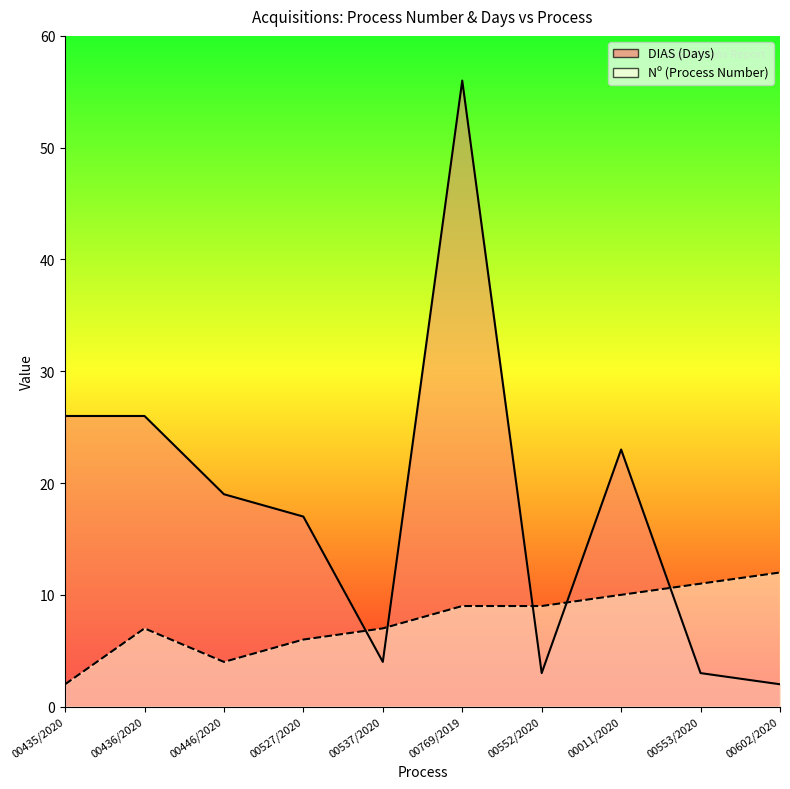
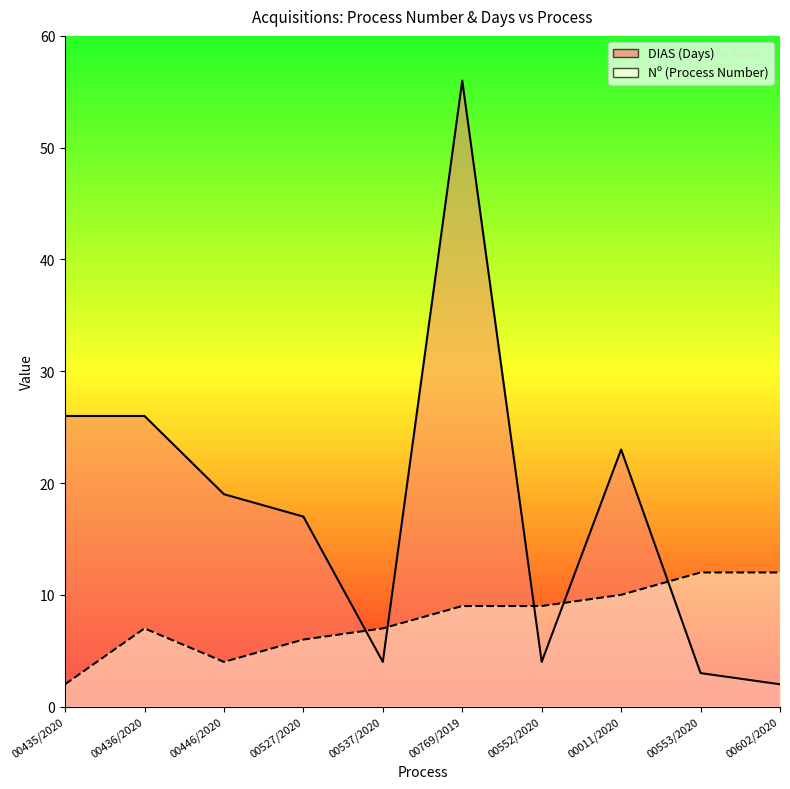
  {
    "DIAS (Days)": {
      "00435/2020": 26,
      "00436/2020": 26,
      "00446/2020": 19,
      "00527/2020": 17,
      "00537/2020": 4,
      "00769/2019": 56,
-     "00552/2020": 3,
+     "00552/2020": 4,
      "00011/2020": 23,
      "00553/2020": 3,
      "00602/2020": 2
    },
    "Nº (Process Number)": {
      "00435/2020": 2,
      "00436/2020": 7,
      "00446/2020": 4,
      "00527/2020": 6,
      "00537/2020": 7,
      "00769/2019": 9,
      "00552/2020": 9,
      "00011/2020": 10,
-     "00553/2020": 11,
+     "00553/2020": 12,
      "00602/2020": 12
    }
  }
